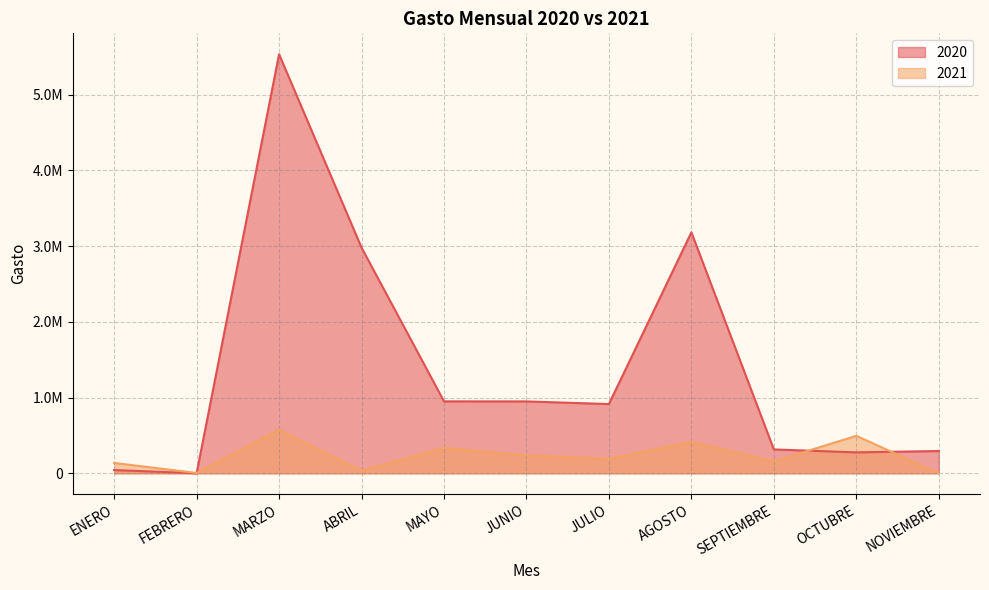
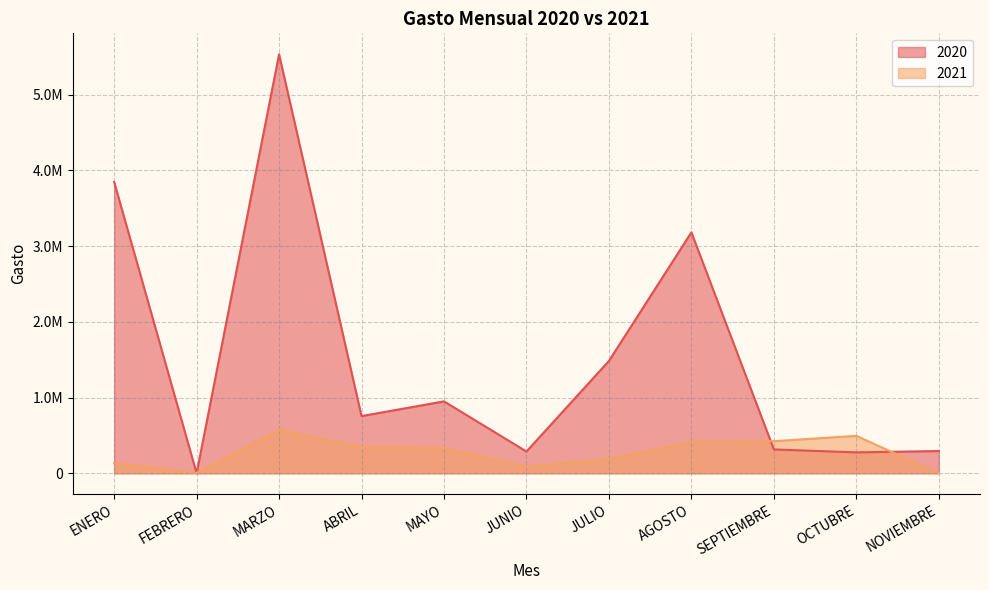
  {
    "2020": {
-     "ENERO": 0,
+     "ENERO": 3800000,
      "MARZO": 5500000,
-     "ABRIL": 3000000,
+     "ABRIL": 800000,
      "MAYO": 900000,
-     "JUNIO": 900000,
-     "JULIO": 900000,
+     "JUNIO": 300000,
+     "JULIO": 1500000,
      "AGOSTO": 3200000,
      "SEPTIEMBRE": 300000,
      "OCTUBRE": 300000,
      "NOVIEMBRE": 300000
    },
    "2021": {
      "ENERO": 100000,
      "MARZO": 600000,
-     "ABRIL": 0,
+     "ABRIL": 300000,
      "MAYO": 300000,
-     "JUNIO": 200000,
+     "JUNIO": 100000,
      "JULIO": 200000,
      "AGOSTO": 400000,
-     "SEPTIEMBRE": 200000,
+     "SEPTIEMBRE": 400000,
      "OCTUBRE": 500000,
      "NOVIEMBRE": 0
    }
  }
